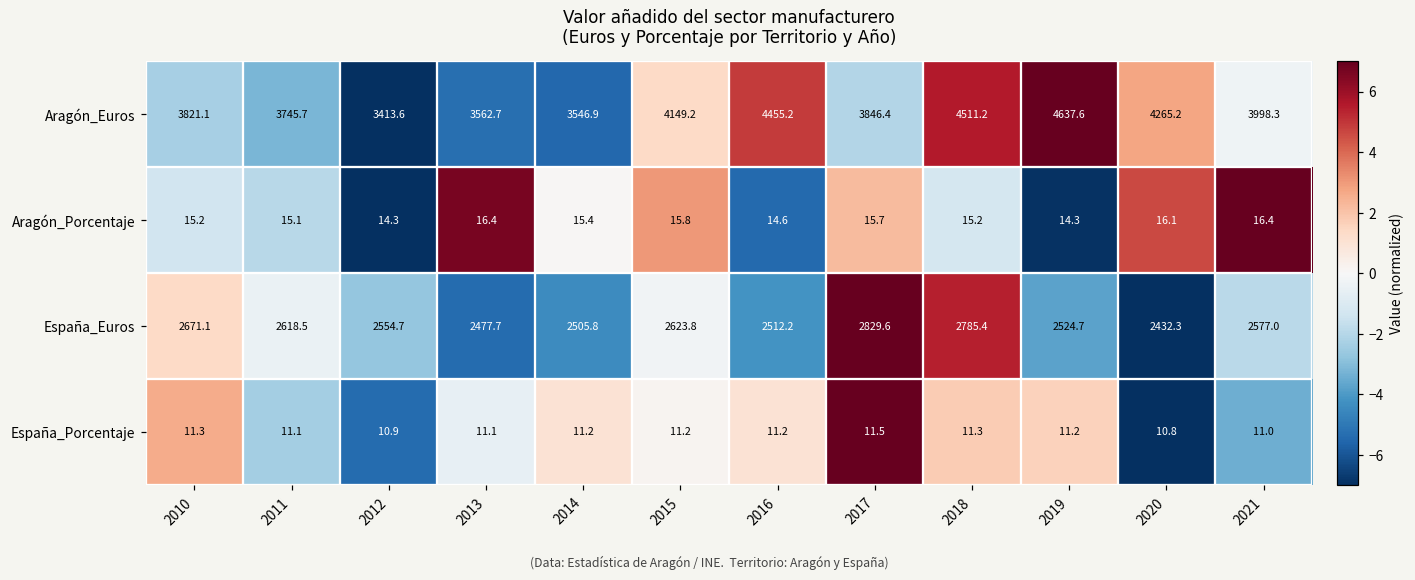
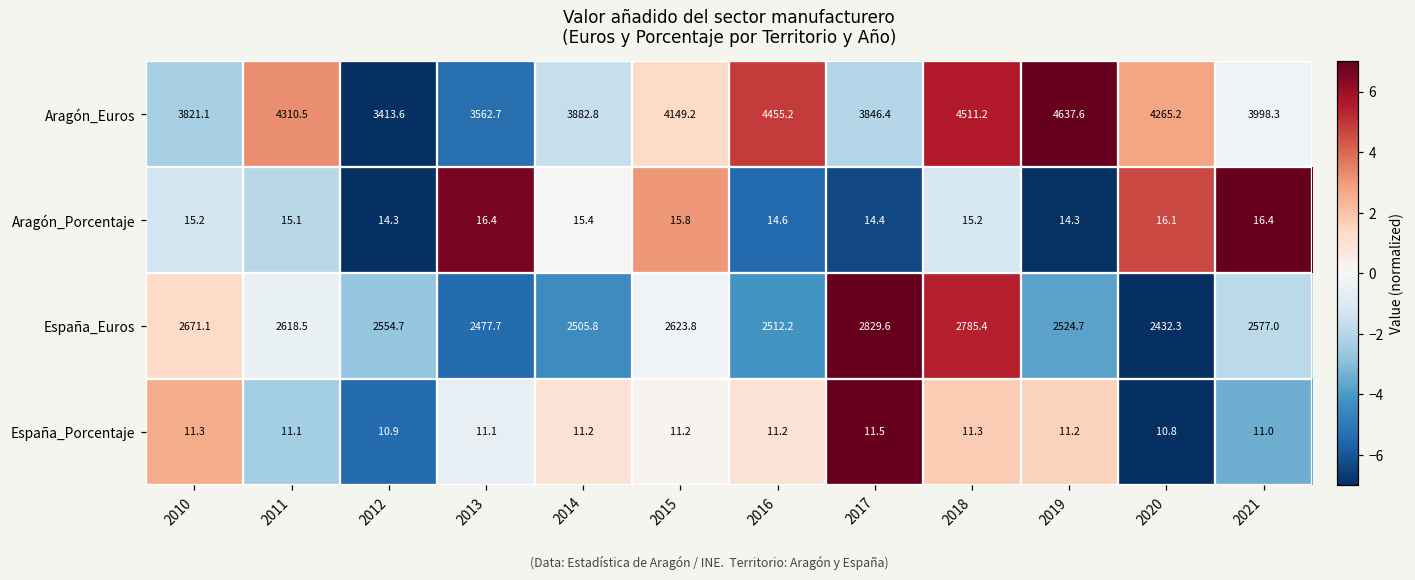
  {
    "Aragón_Euros": {
      "2010": 3821.1,
-     "2011": 3745.7,
+     "2011": 4310.5,
      "2012": 3413.6,
      "2013": 3562.7,
-     "2014": 3546.9,
+     "2014": 3882.8,
      "2015": 4149.2,
      "2016": 4455.2,
      "2017": 3846.4,
      "2018": 4511.2,
      "2019": 4637.6,
      "2020": 4265.2,
      "2021": 3998.3
    },
    "Aragón_Porcentaje": {
      "2010": 15.2,
      "2011": 15.1,
      "2012": 14.3,
      "2013": 16.4,
      "2014": 15.4,
      "2015": 15.8,
      "2016": 14.6,
-     "2017": 15.7,
+     "2017": 14.4,
      "2018": 15.2,
      "2019": 14.3,
      "2020": 16.1,
      "2021": 16.4
    },
    "España_Euros": {
      "2010": 2671.1,
      "2011": 2618.5,
      "2012": 2554.7,
      "2013": 2477.7,
      "2014": 2505.8,
      "2015": 2623.8,
      "2016": 2512.2,
      "2017": 2829.6,
      "2018": 2785.4,
      "2019": 2524.7,
      "2020": 2432.3,
      "2021": 2577.0
    },
    "España_Porcentaje": {
      "2010": 11.3,
      "2011": 11.1,
      "2012": 10.9,
      "2013": 11.1,
      "2014": 11.2,
      "2015": 11.2,
      "2016": 11.2,
      "2017": 11.5,
      "2018": 11.3,
      "2019": 11.2,
      "2020": 10.8,
      "2021": 11.0
    }
  }
